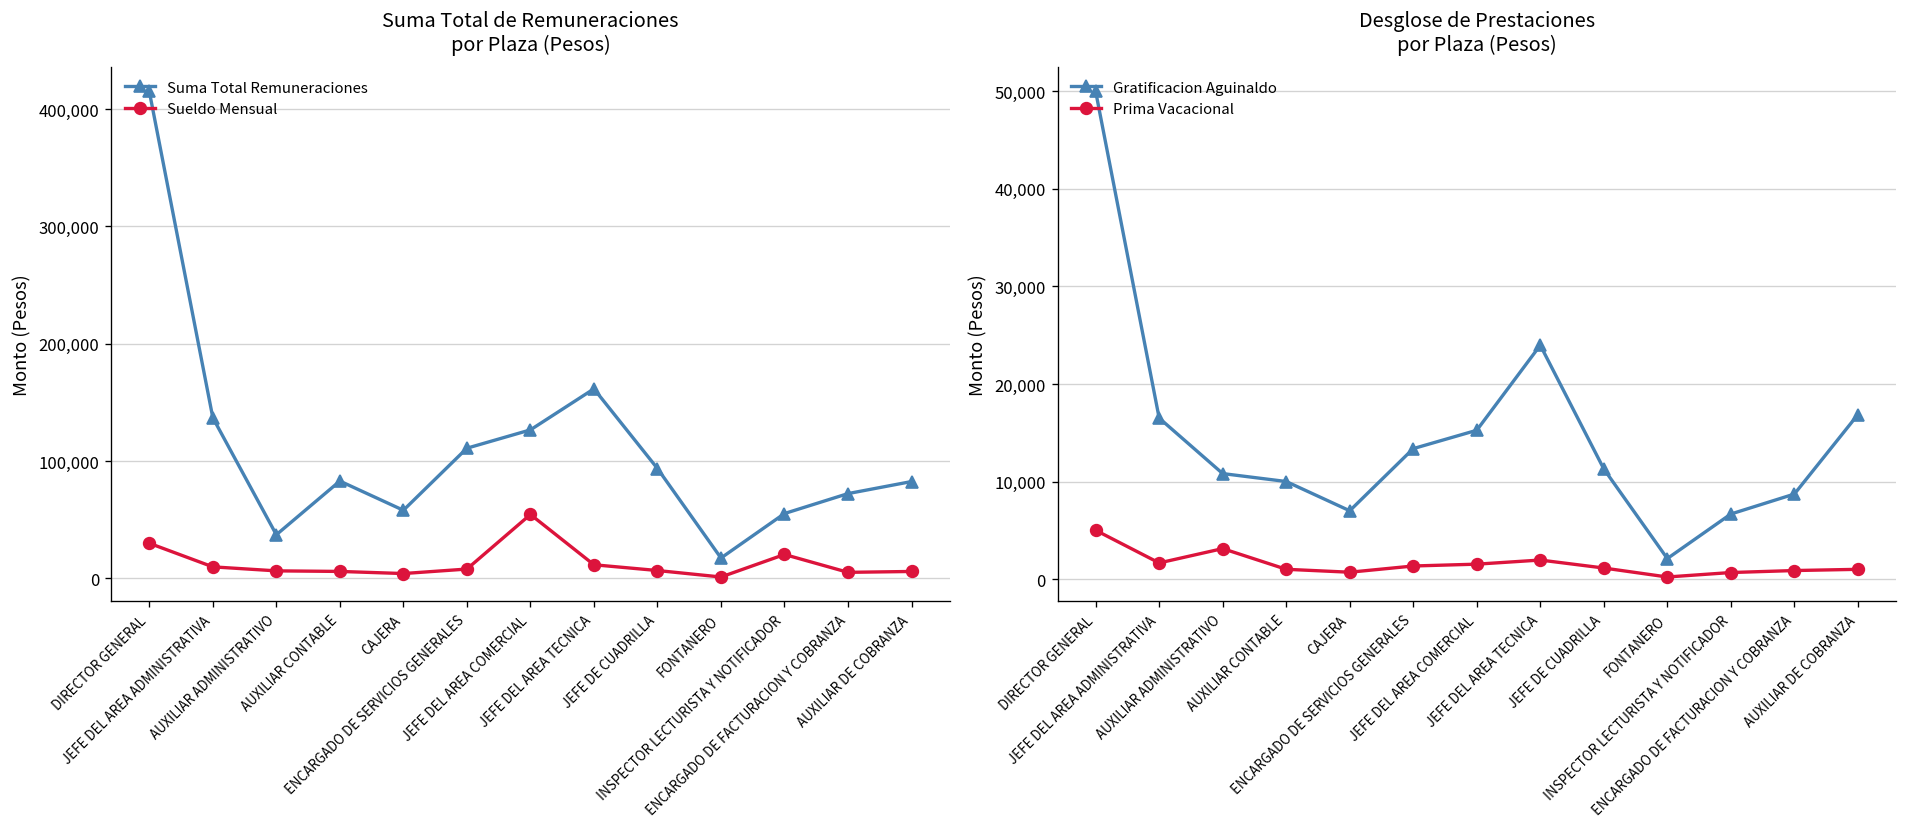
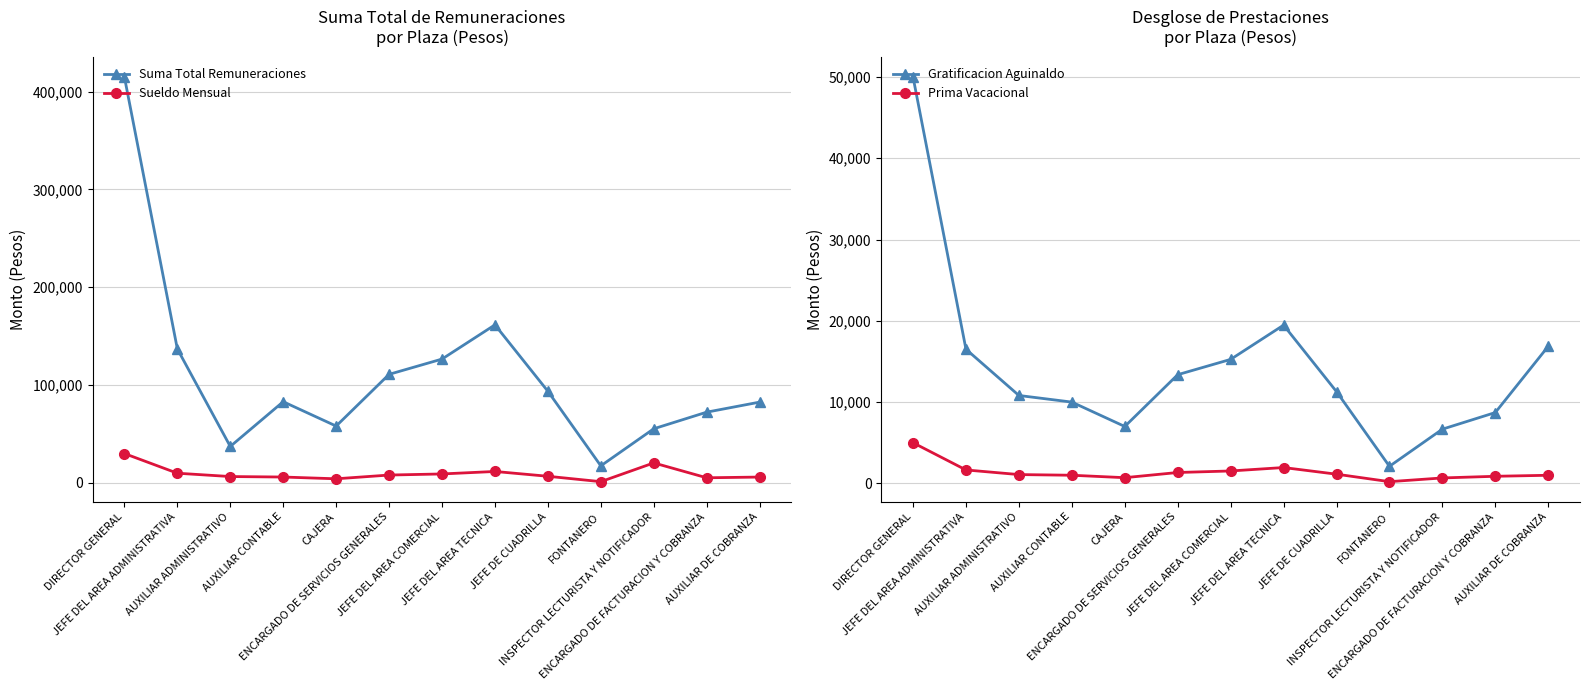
  {
    "Suma Total de Remuneraciones por Plaza (Pesos)": {
      "Suma Total Remuneraciones": {
        "DIRECTOR GENERAL": "420,000",
        "JEFE DEL AREA ADMINISTRATIVA": "140,000",
        "AUXILIAR ADMINISTRATIVO": "40,000",
        "AUXILIAR CONTABLE": "80,000",
        "CAJERA": "60,000",
        "ENCARGADO DE SERVICIOS GENERALES": "110,000",
        "JEFE DEL AREA COMERCIAL": "130,000",
        "JEFE DEL AREA TECNICA": "160,000",
        "JEFE DE CUADRILLA": "90,000",
        "FONTANERO": "20,000",
        "INSPECTOR LECTURISTA Y NOTIFICADOR": "60,000",
        "ENCARGADO DE FACTURACION Y COBRANZA": "70,000",
        "AUXILIAR DE COBRANZA": "80,000"
      },
      "Sueldo Mensual": {
        "DIRECTOR GENERAL": "30,000",
        "JEFE DEL AREA ADMINISTRATIVA": "10,000",
        "AUXILIAR ADMINISTRATIVO": "10,000",
        "AUXILIAR CONTABLE": "10,000",
        "CAJERA": "0",
        "ENCARGADO DE SERVICIOS GENERALES": "10,000",
-       "JEFE DEL AREA COMERCIAL": "50,000",
+       "JEFE DEL AREA COMERCIAL": "10,000",
        "JEFE DEL AREA TECNICA": "10,000",
        "JEFE DE CUADRILLA": "10,000",
        "FONTANERO": "0",
        "INSPECTOR LECTURISTA Y NOTIFICADOR": "20,000",
        "ENCARGADO DE FACTURACION Y COBRANZA": "10,000",
        "AUXILIAR DE COBRANZA": "10,000"
      }
    },
    "Desglose de Prestaciones por Plaza (Pesos)": {
      "Gratificacion Aguinaldo": {
        "DIRECTOR GENERAL": "50,000",
        "JEFE DEL AREA ADMINISTRATIVA": "17,000",
        "AUXILIAR ADMINISTRATIVO": "11,000",
        "AUXILIAR CONTABLE": "10,000",
        "CAJERA": "7,000",
        "ENCARGADO DE SERVICIOS GENERALES": "13,000",
        "JEFE DEL AREA COMERCIAL": "15,000",
-       "JEFE DEL AREA TECNICA": "24,000",
+       "JEFE DEL AREA TECNICA": "19,000",
        "JEFE DE CUADRILLA": "11,000",
        "FONTANERO": "2,000",
        "INSPECTOR LECTURISTA Y NOTIFICADOR": "7,000",
        "ENCARGADO DE FACTURACION Y COBRANZA": "9,000",
        "AUXILIAR DE COBRANZA": "17,000"
      },
      "Prima Vacacional": {
        "DIRECTOR GENERAL": "5,000",
        "JEFE DEL AREA ADMINISTRATIVA": "2,000",
-       "AUXILIAR ADMINISTRATIVO": "3,000",
+       "AUXILIAR ADMINISTRATIVO": "1,000",
        "AUXILIAR CONTABLE": "1,000",
        "CAJERA": "1,000",
        "ENCARGADO DE SERVICIOS GENERALES": "1,000",
        "JEFE DEL AREA COMERCIAL": "2,000",
        "JEFE DEL AREA TECNICA": "2,000",
        "JEFE DE CUADRILLA": "1,000",
        "FONTANERO": "0",
        "INSPECTOR LECTURISTA Y NOTIFICADOR": "1,000",
        "ENCARGADO DE FACTURACION Y COBRANZA": "1,000",
        "AUXILIAR DE COBRANZA": "1,000"
      }
    }
  }
